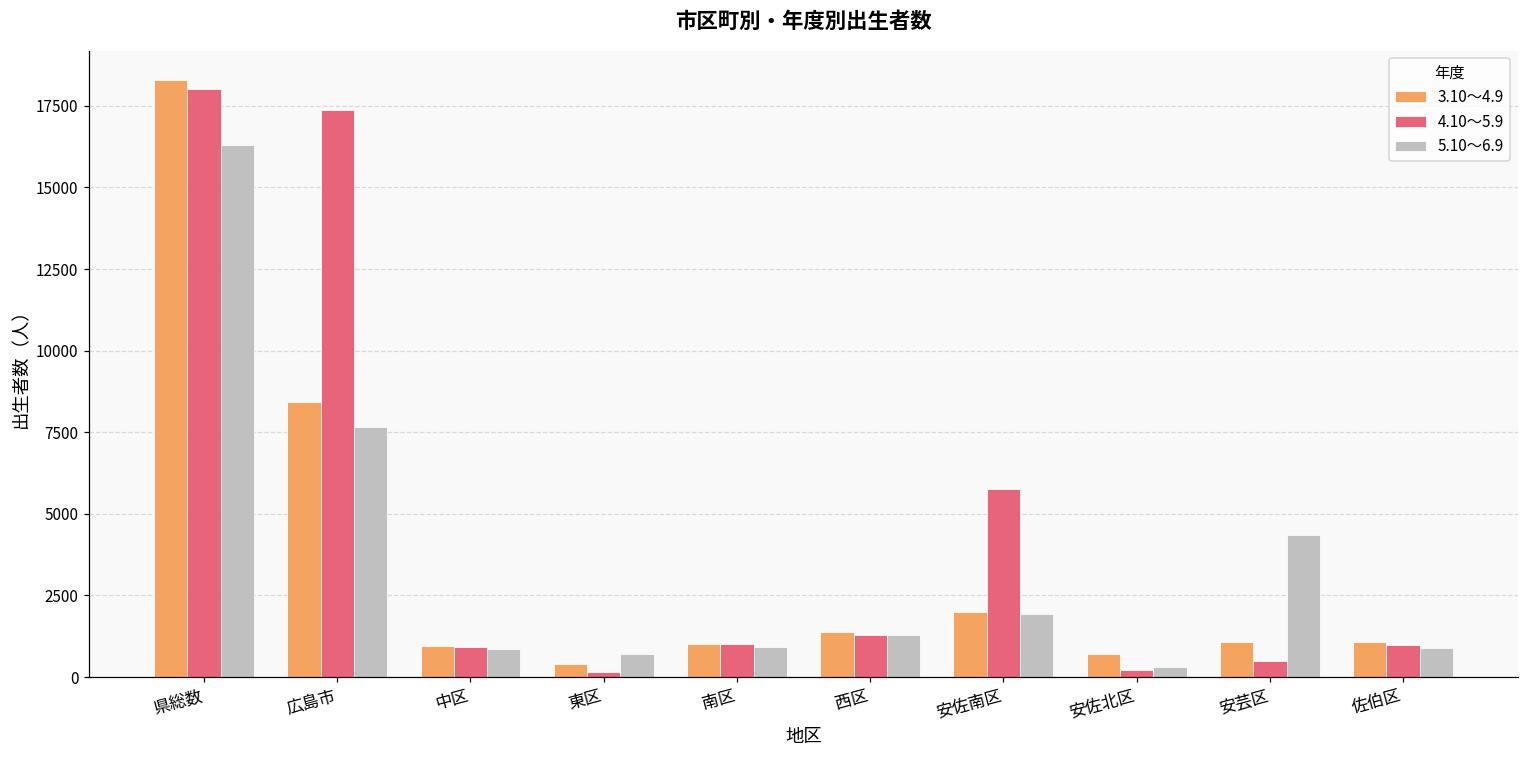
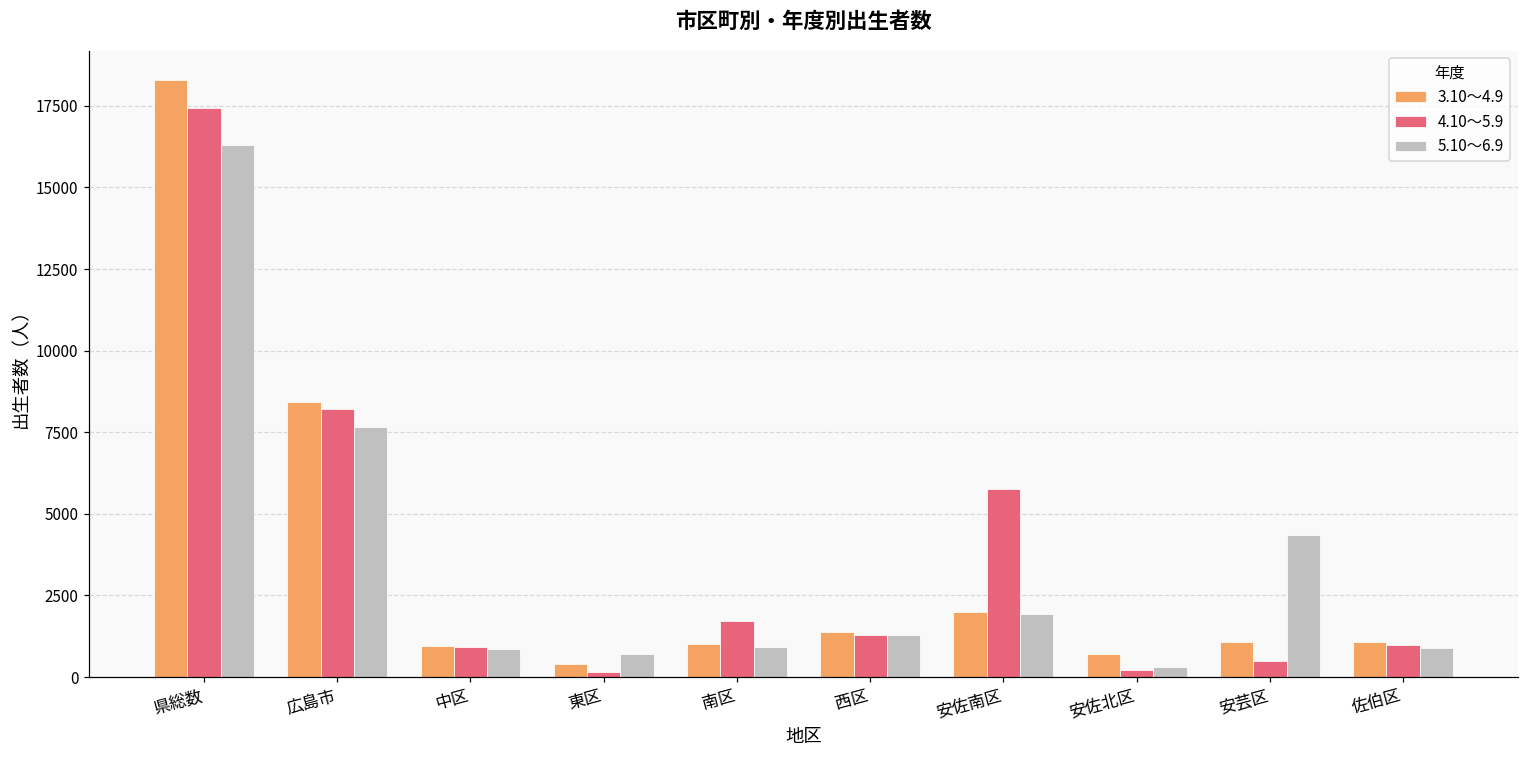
  {
    "3.10～4.9": {
      "県総数": 18300,
      "広島市": 8400,
      "中区": 900,
      "東区": 400,
      "南区": 1000,
      "西区": 1400,
      "安佐南区": 2000,
      "安佐北区": 700,
      "安芸区": 1100,
      "佐伯区": 1100
    },
    "4.10～5.9": {
-     "県総数": 18000,
-     "広島市": 17400,
+     "県総数": 17400,
+     "広島市": 8200,
      "中区": 900,
      "東区": 100,
-     "南区": 1000,
+     "南区": 1700,
      "西区": 1300,
      "安佐南区": 5800,
      "安佐北区": 200,
      "安芸区": 500,
      "佐伯区": 1000
    },
    "5.10～6.9": {
      "県総数": 16300,
      "広島市": 7700,
      "中区": 900,
      "東区": 700,
      "南区": 900,
      "西区": 1300,
      "安佐南区": 1900,
      "安佐北区": 300,
      "安芸区": 4400,
      "佐伯区": 900
    }
  }
